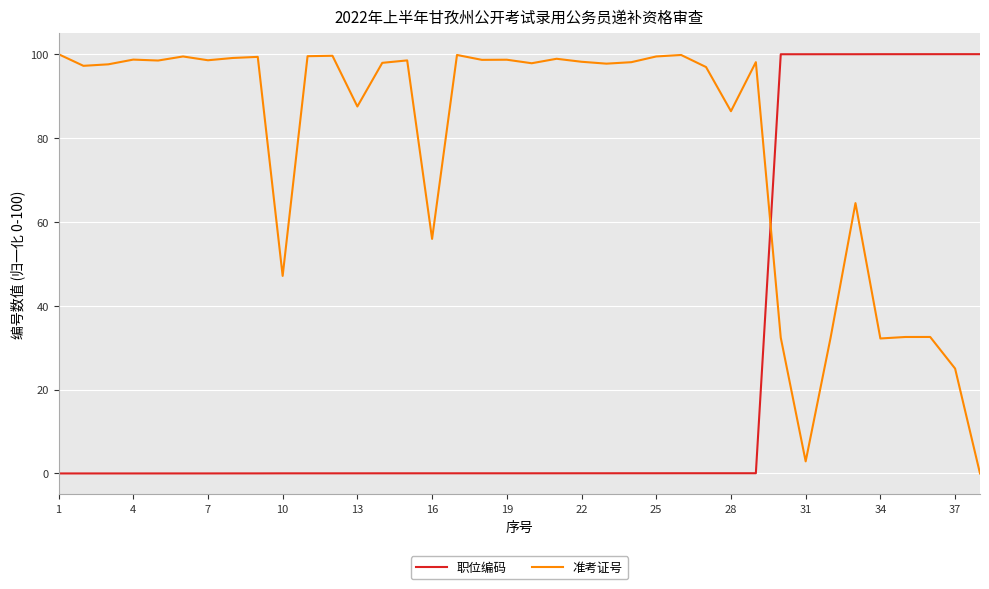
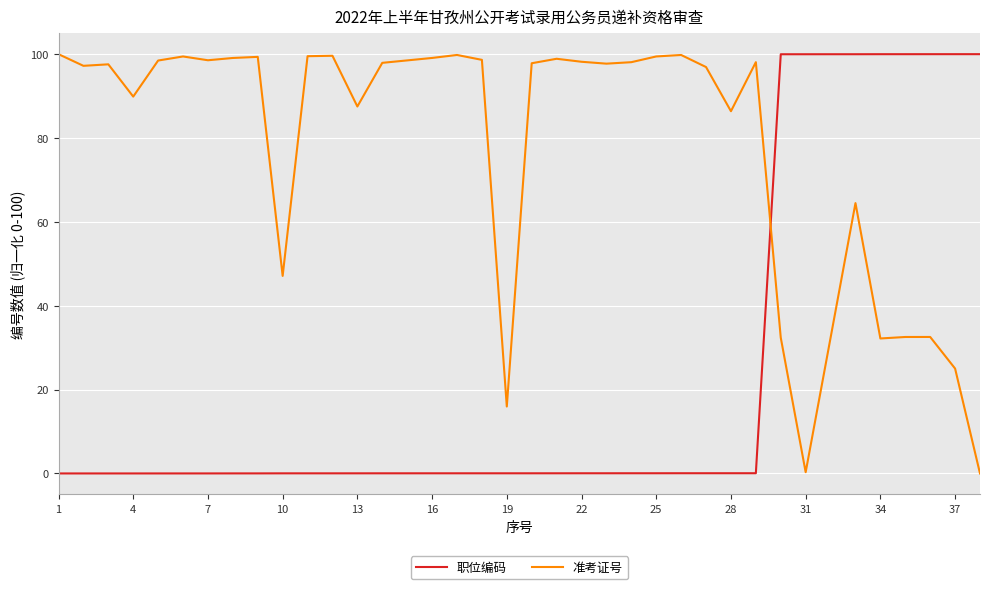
  {
    "职位编码": {
      "1": 0,
      "4": 0,
      "7": 0,
      "10": 0,
      "13": 0,
      "16": 0,
      "19": 0,
      "22": 0,
      "25": 0,
      "28": 0,
      "31": 100,
      "34": 100,
      "37": 100
    },
    "准考证号": {
      "1": 100,
-     "4": 99,
+     "4": 90,
      "7": 99,
      "10": 47,
      "13": 88,
-     "16": 56,
-     "19": 99,
+     "16": 99,
+     "19": 16,
      "22": 98,
      "25": 99,
      "28": 86,
-     "31": 3,
+     "31": 0,
      "34": 32,
      "37": 25
    }
  }
